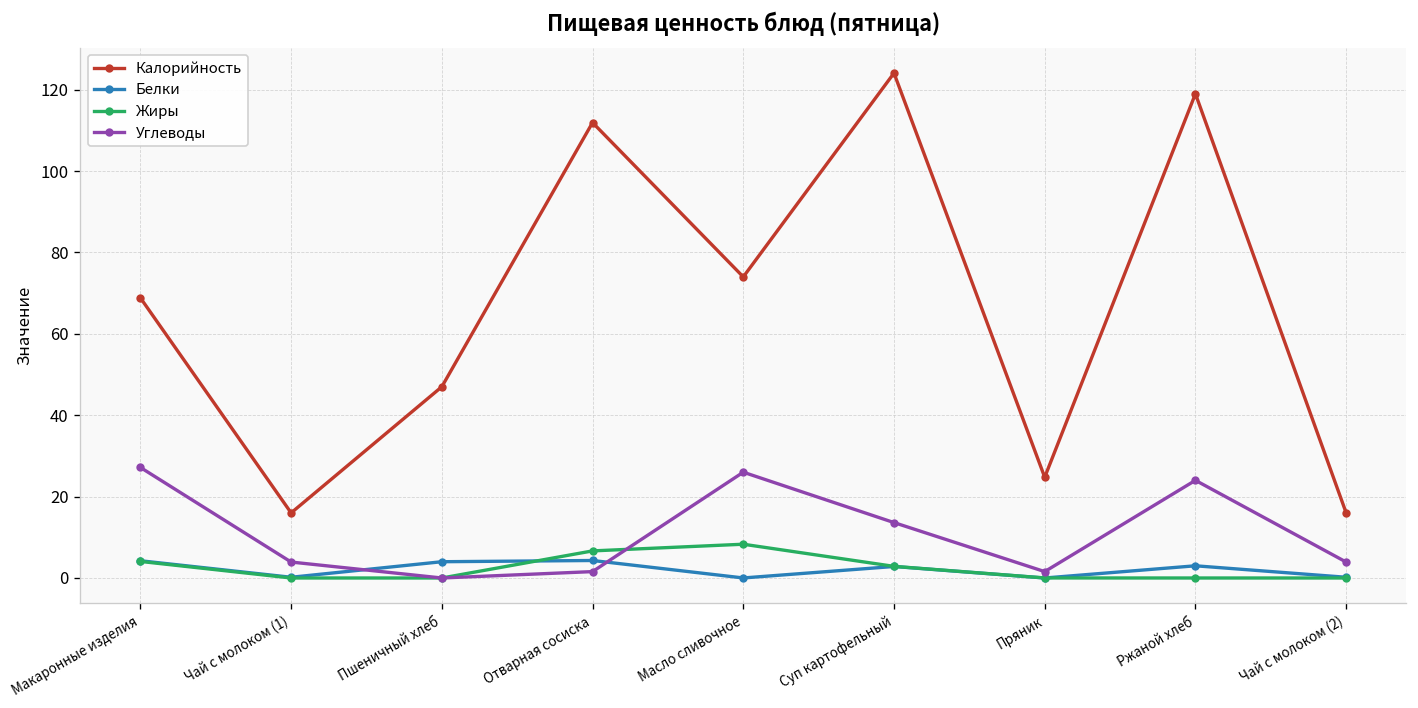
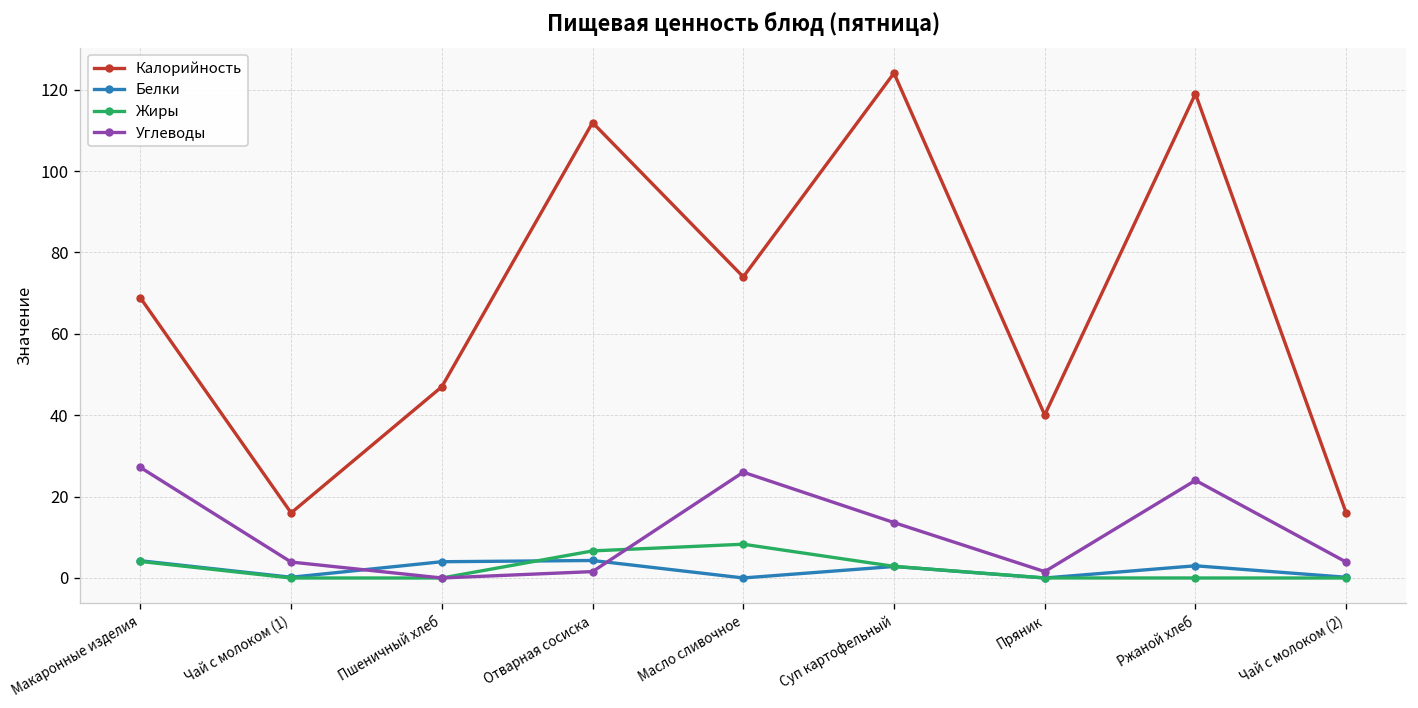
  {
    "Калорийность": {
      "Макаронные изделия": 69,
      "Чай с молоком (1)": 16,
      "Пшеничный хлеб": 47,
      "Отварная сосиска": 112,
      "Масло сливочное": 74,
      "Суп картофельный": 124,
-     "Пряник": 25,
+     "Пряник": 40,
      "Ржаной хлеб": 119,
      "Чай с молоком (2)": 16
    },
    "Белки": {
      "Пшеничный хлеб": 4,
      "Отварная сосиска": 4,
      "Масло сливочное": 0,
      "Ржаной хлеб": 3
    },
    "Жиры": {
      "Отварная сосиска": 7,
      "Масло сливочное": 8,
      "Ржаной хлеб": 0
    },
    "Углеводы": {
      "Макаронные изделия": 27,
      "Чай с молоком (1)": 4,
      "Отварная сосиска": 2,
      "Масло сливочное": 26,
      "Суп картофельный": 14,
      "Пряник": 2,
      "Ржаной хлеб": 24,
      "Чай с молоком (2)": 4
    }
  }
